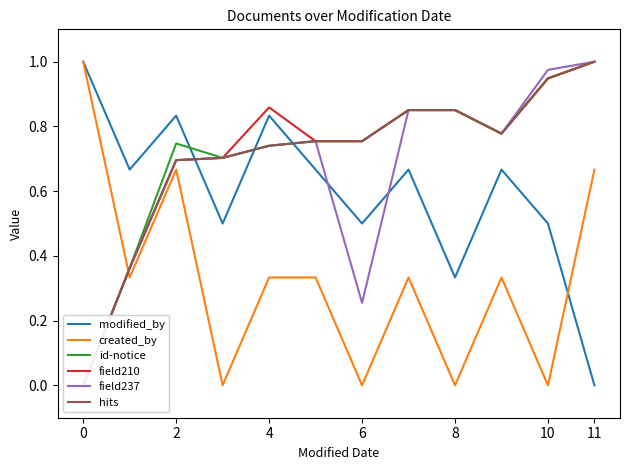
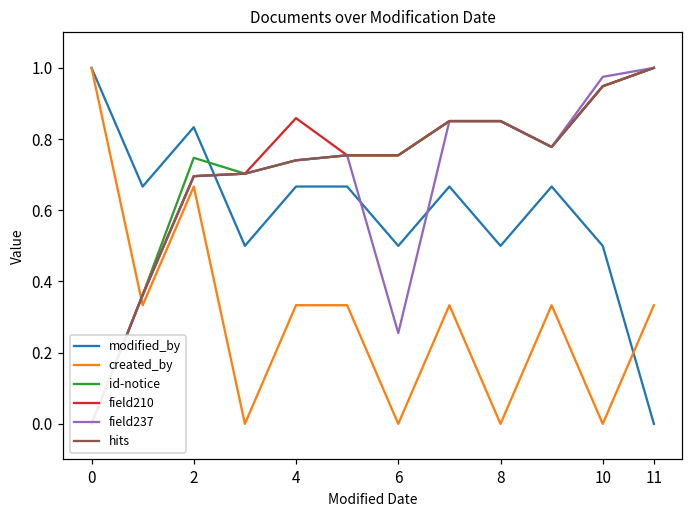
  {
    "modified_by": {
      "2": 0.83,
-     "4": 0.83,
+     "4": 0.67,
      "6": 0.50,
-     "8": 0.33,
+     "8": 0.50,
      "10": 0.50,
      "11": 0.00
    },
    "created_by": {
      "2": 0.67,
      "4": 0.33,
      "6": 0.00,
      "8": 0.00,
      "10": 0.00,
-     "11": 0.67
+     "11": 0.33
    },
    "id-notice": {
      "2": 0.75
    },
    "field210": {
      "4": 0.86
    },
    "field237": {
      "6": 0.25,
      "10": 0.97
    }
  }
